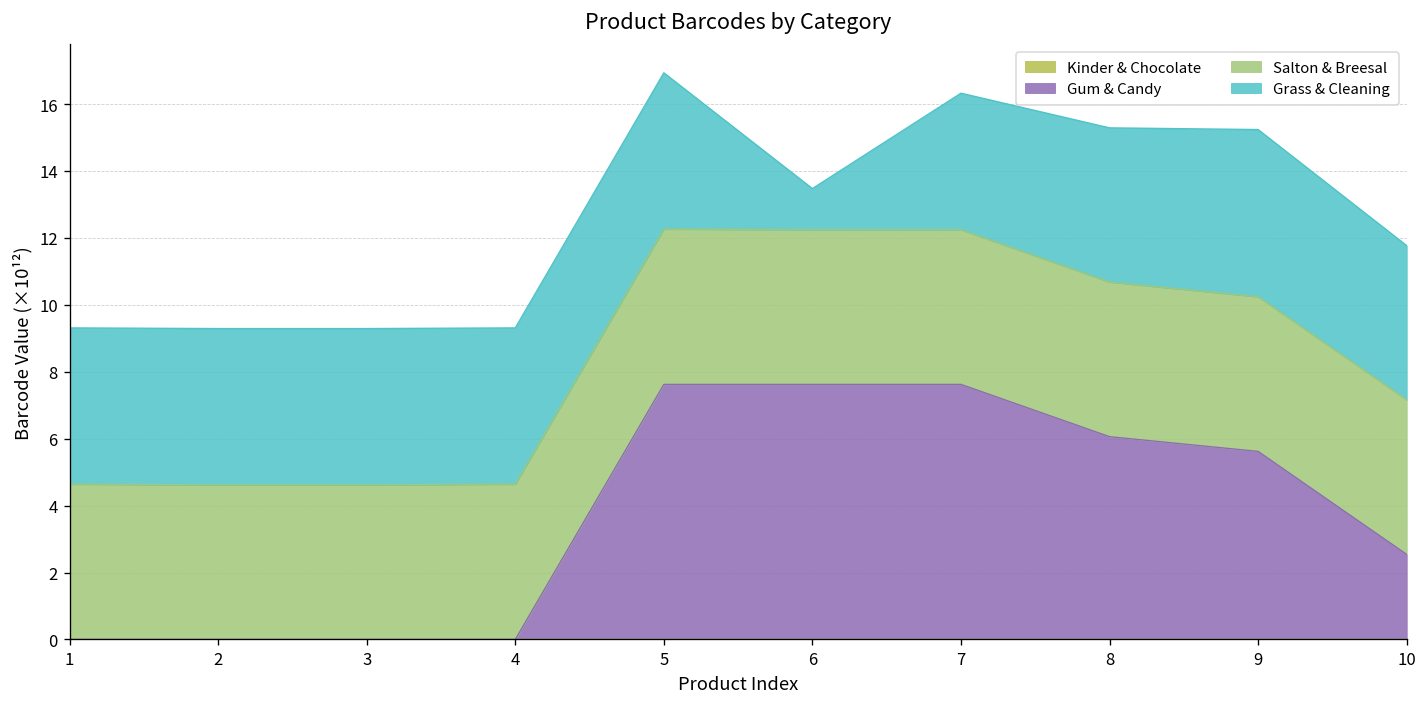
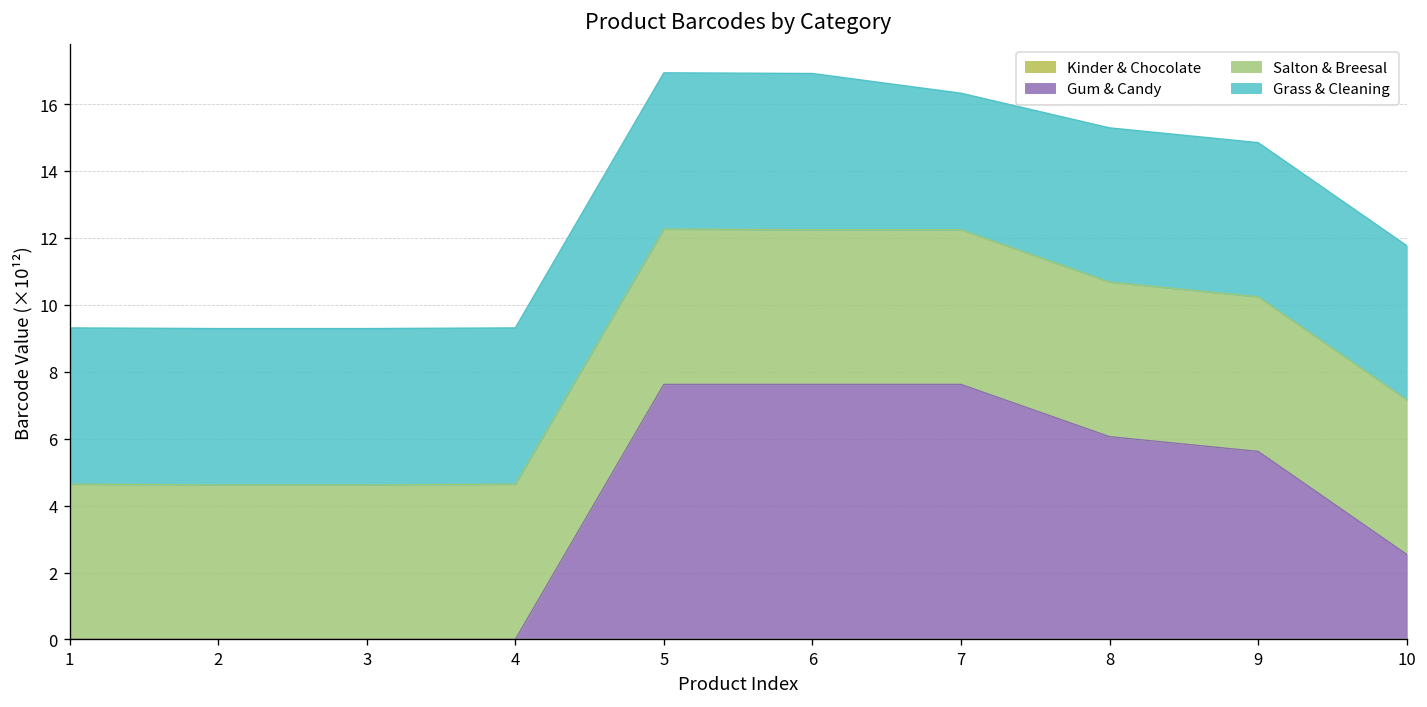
  {
    "Gum & Candy": {
      "5": 7.6,
      "6": 7.6,
      "7": 7.6,
      "8": 6.1,
      "9": 5.6,
      "10": 2.5
    },
    "Grass & Cleaning": {
      "1": 4.7,
      "2": 4.7,
      "3": 4.7,
      "4": 4.7,
      "5": 4.7,
-     "6": 1.2,
+     "6": 4.7,
      "7": 4.1,
      "8": 4.6,
-     "9": 5.0,
+     "9": 4.6,
      "10": 4.6
    }
  }
